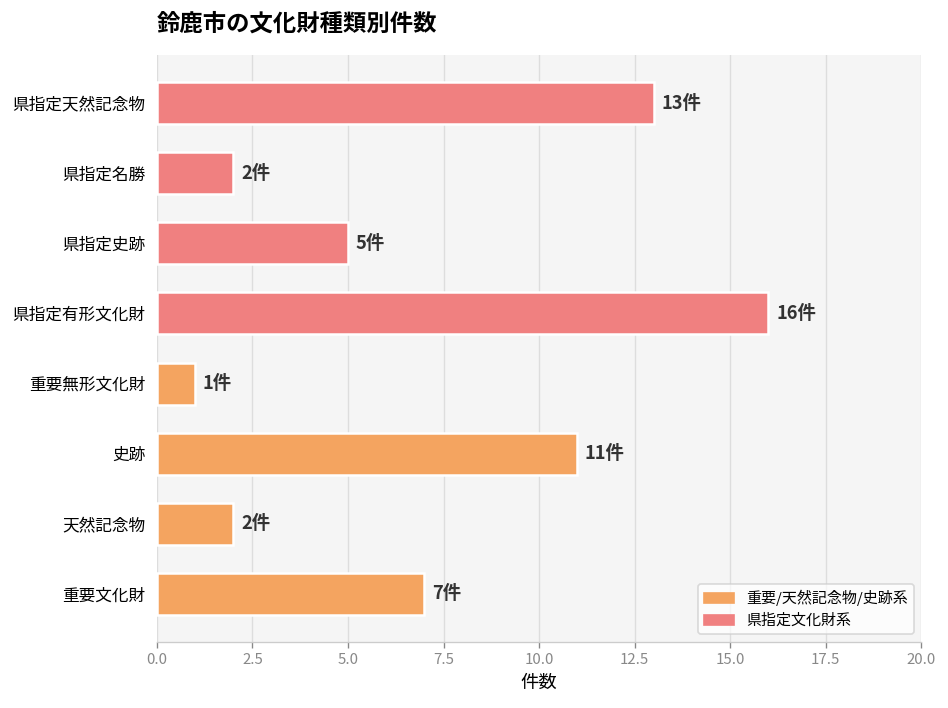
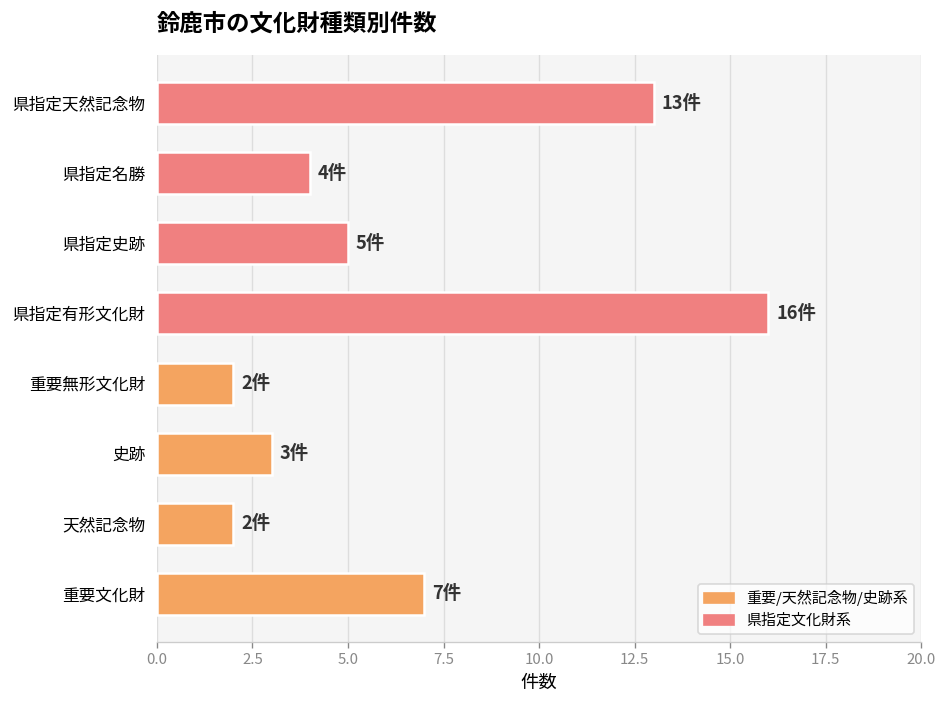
  {
    "県指定天然記念物": "13件",
-   "県指定名勝": "2件",
+   "県指定名勝": "4件",
    "県指定史跡": "5件",
    "県指定有形文化財": "16件",
-   "重要無形文化財": "1件",
-   "史跡": "11件",
+   "重要無形文化財": "2件",
+   "史跡": "3件",
    "天然記念物": "2件",
    "重要文化財": "7件"
  }
